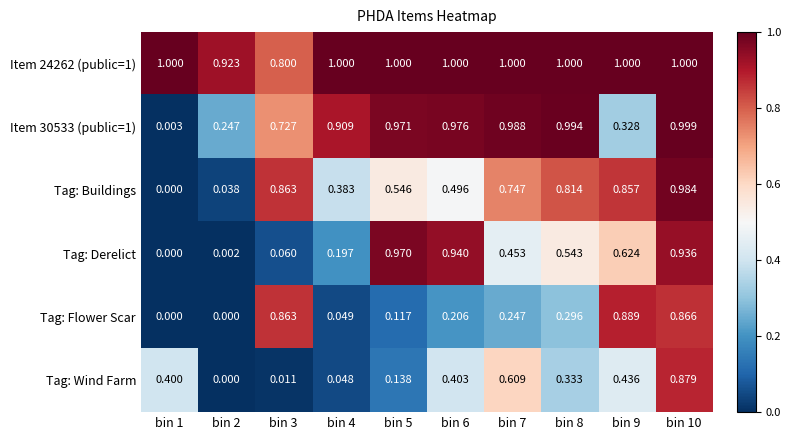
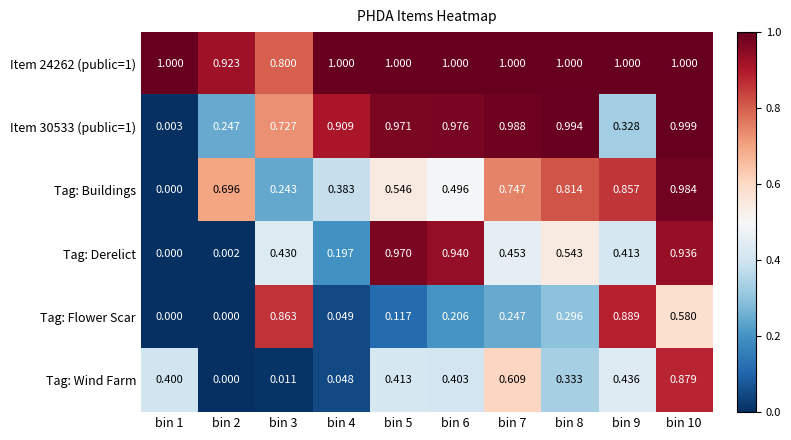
  {
    "Item 24262 (public=1)": {
      "bin 1": 1.000,
      "bin 2": 0.923,
      "bin 3": 0.800,
      "bin 4": 1.000,
      "bin 5": 1.000,
      "bin 6": 1.000,
      "bin 7": 1.000,
      "bin 8": 1.000,
      "bin 9": 1.000,
      "bin 10": 1.000
    },
    "Item 30533 (public=1)": {
      "bin 1": 0.003,
      "bin 2": 0.247,
      "bin 3": 0.727,
      "bin 4": 0.909,
      "bin 5": 0.971,
      "bin 6": 0.976,
      "bin 7": 0.988,
      "bin 8": 0.994,
      "bin 9": 0.328,
      "bin 10": 0.999
    },
    "Tag: Buildings": {
      "bin 1": 0.000,
-     "bin 2": 0.038,
-     "bin 3": 0.863,
+     "bin 2": 0.696,
+     "bin 3": 0.243,
      "bin 4": 0.383,
      "bin 5": 0.546,
      "bin 6": 0.496,
      "bin 7": 0.747,
      "bin 8": 0.814,
      "bin 9": 0.857,
      "bin 10": 0.984
    },
    "Tag: Derelict": {
      "bin 1": 0.000,
      "bin 2": 0.002,
-     "bin 3": 0.060,
+     "bin 3": 0.430,
      "bin 4": 0.197,
      "bin 5": 0.970,
      "bin 6": 0.940,
      "bin 7": 0.453,
      "bin 8": 0.543,
-     "bin 9": 0.624,
+     "bin 9": 0.413,
      "bin 10": 0.936
    },
    "Tag: Flower Scar": {
      "bin 1": 0.000,
      "bin 2": 0.000,
      "bin 3": 0.863,
      "bin 4": 0.049,
      "bin 5": 0.117,
      "bin 6": 0.206,
      "bin 7": 0.247,
      "bin 8": 0.296,
      "bin 9": 0.889,
-     "bin 10": 0.866
+     "bin 10": 0.580
    },
    "Tag: Wind Farm": {
      "bin 1": 0.400,
      "bin 2": 0.000,
      "bin 3": 0.011,
      "bin 4": 0.048,
-     "bin 5": 0.138,
+     "bin 5": 0.413,
      "bin 6": 0.403,
      "bin 7": 0.609,
      "bin 8": 0.333,
      "bin 9": 0.436,
      "bin 10": 0.879
    }
  }
